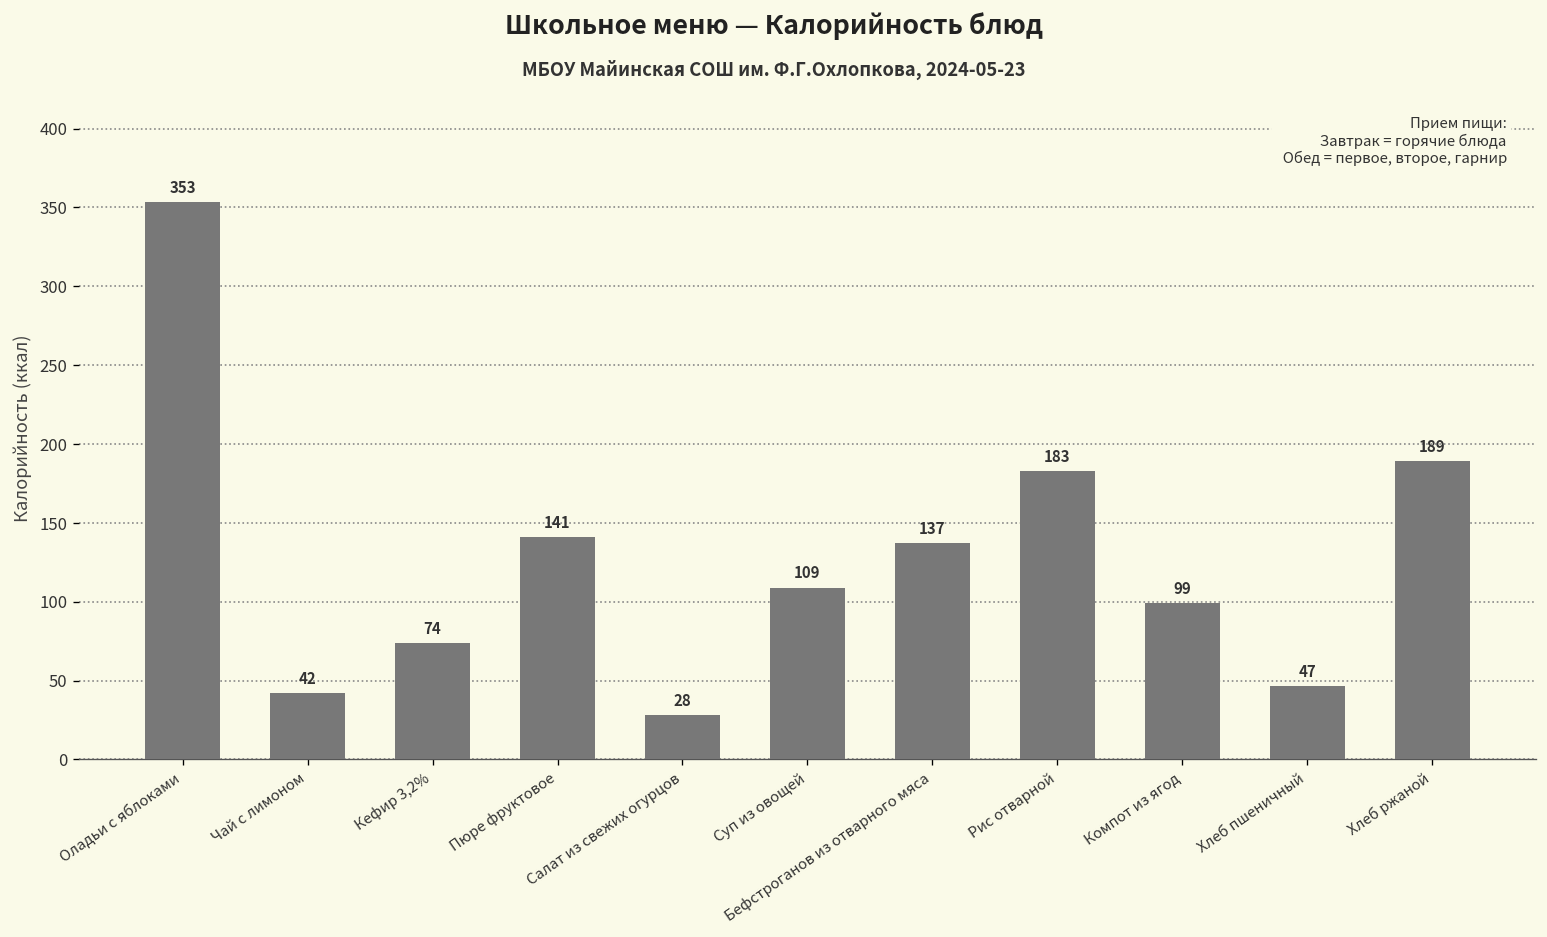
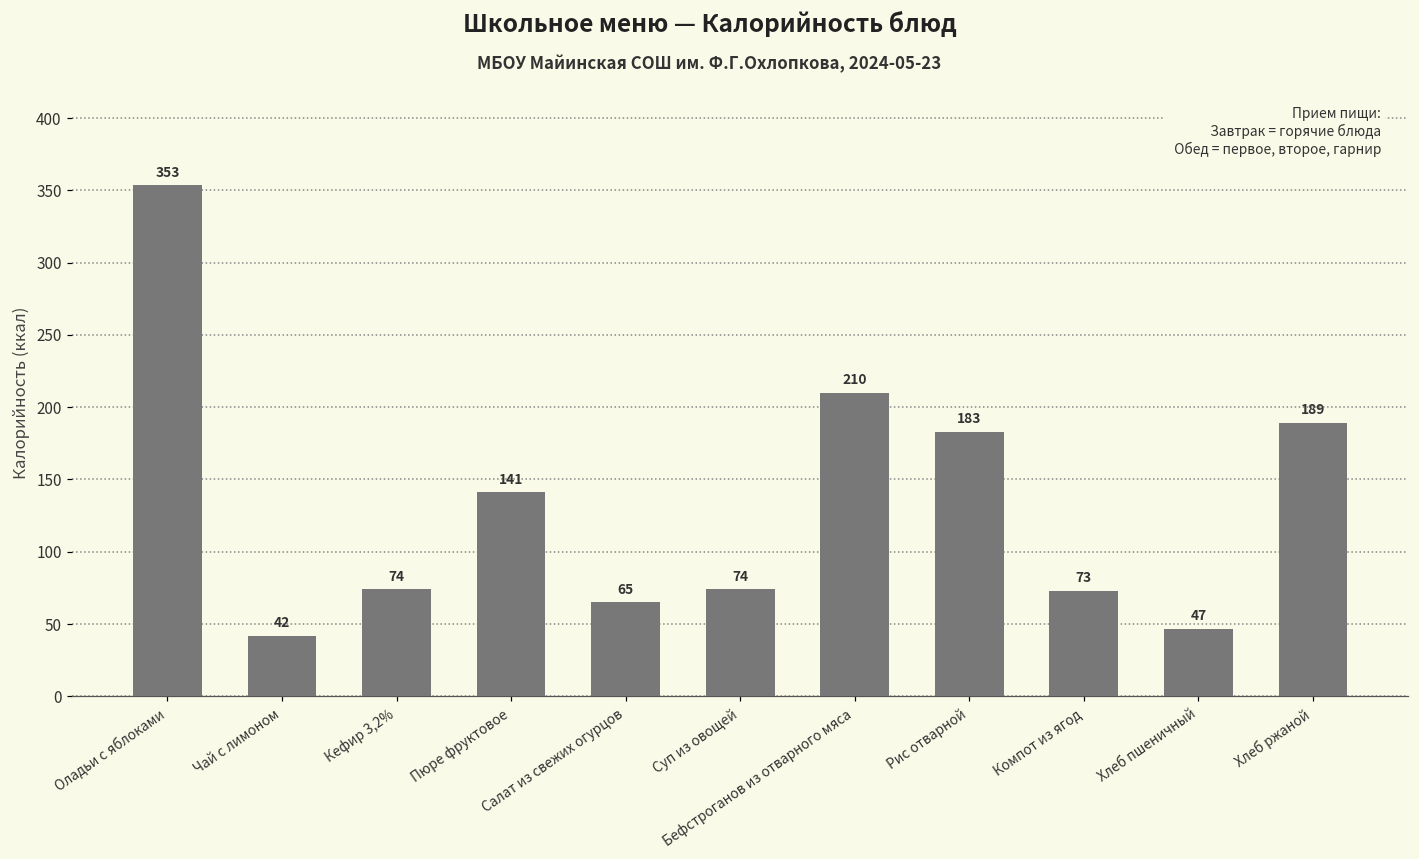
  {
    "Оладьи с яблоками": 353,
    "Чай с лимоном": 42,
    "Кефир 3,2%": 74,
    "Пюре фруктовое": 141,
-   "Салат из свежих огурцов": 28,
-   "Суп из овощей": 109,
-   "Бефстроганов из отварного мяса": 137,
+   "Салат из свежих огурцов": 65,
+   "Суп из овощей": 74,
+   "Бефстроганов из отварного мяса": 210,
    "Рис отварной": 183,
-   "Компот из ягод": 99,
+   "Компот из ягод": 73,
    "Хлеб пшеничный": 47,
    "Хлеб ржаной": 189
  }
